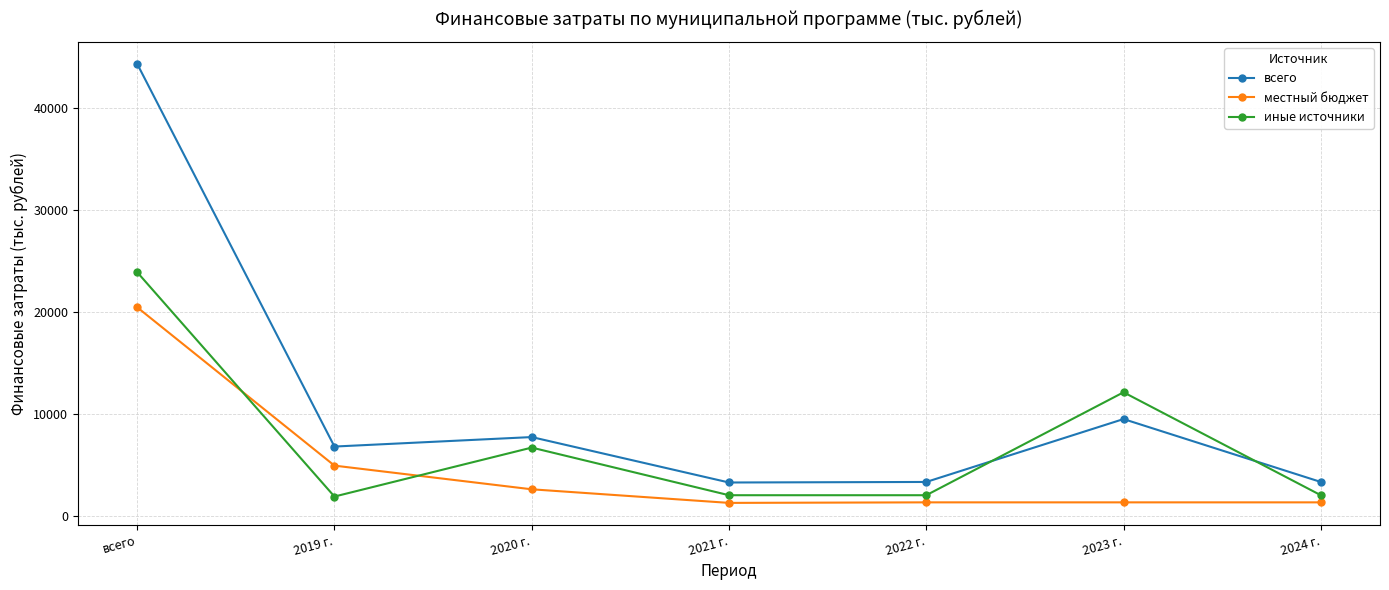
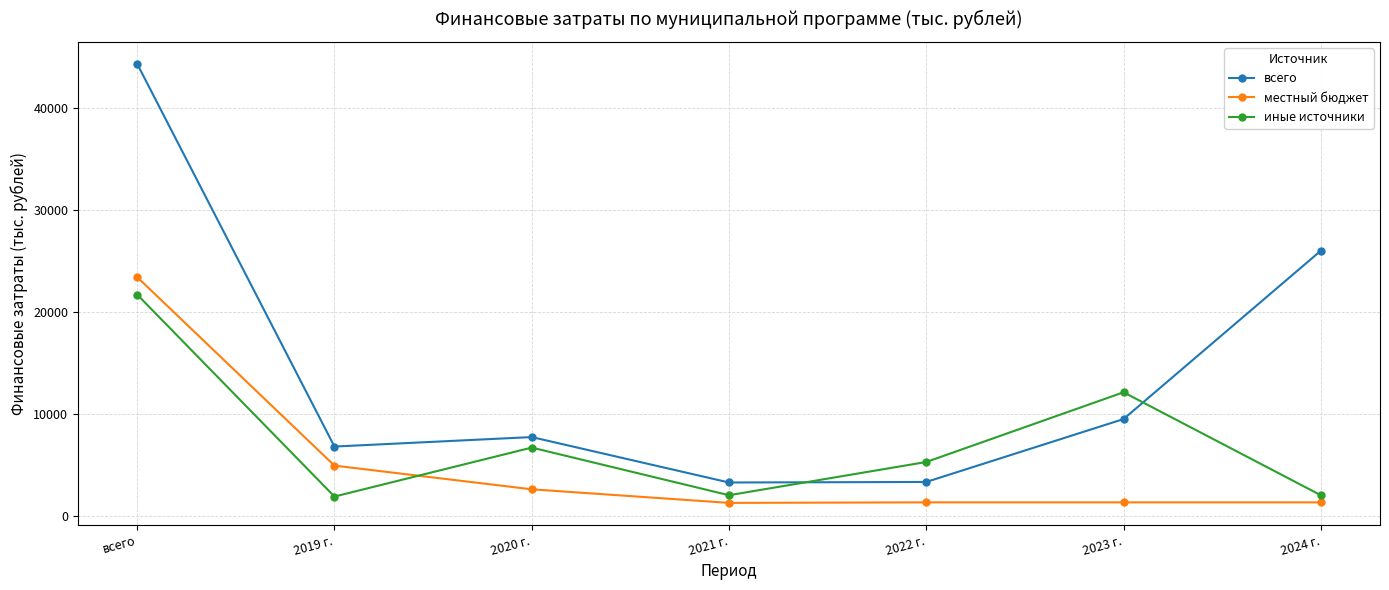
  {
    "всего": {
      "всего": 44300,
      "2019 г.": 6800,
      "2020 г.": 7700,
      "2021 г.": 3200,
      "2022 г.": 3300,
      "2023 г.": 9500,
-     "2024 г.": 3300
+     "2024 г.": 26000
    },
    "местный бюджет": {
-     "всего": 20400,
+     "всего": 23400,
      "2019 г.": 4900,
      "2020 г.": 2600,
      "2021 г.": 1200,
      "2022 г.": 1300,
      "2023 г.": 1300,
      "2024 г.": 1300
    },
    "иные источники": {
-     "всего": 23900,
+     "всего": 21700,
      "2019 г.": 1900,
      "2020 г.": 6700,
      "2021 г.": 2000,
-     "2022 г.": 2000,
+     "2022 г.": 5300,
      "2023 г.": 12100,
      "2024 г.": 2000
    }
  }
